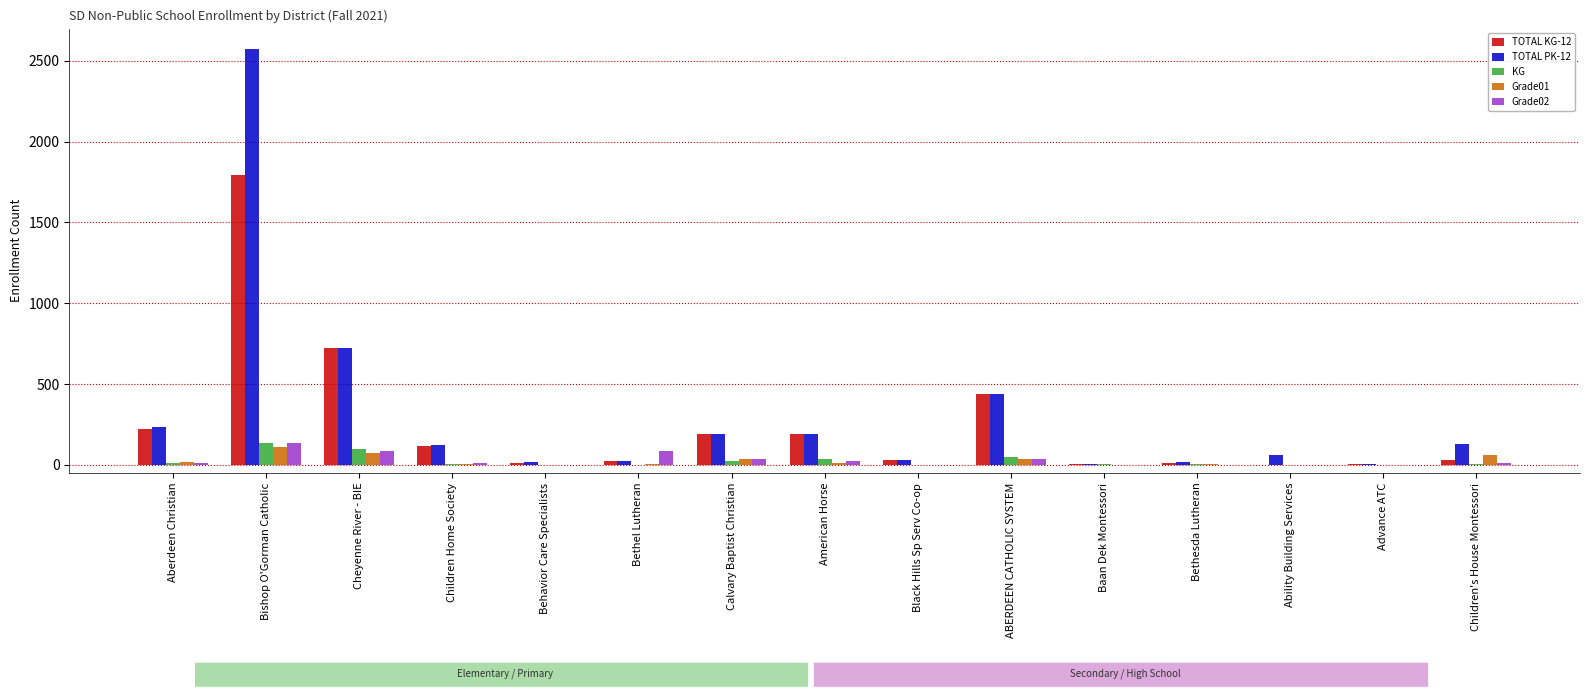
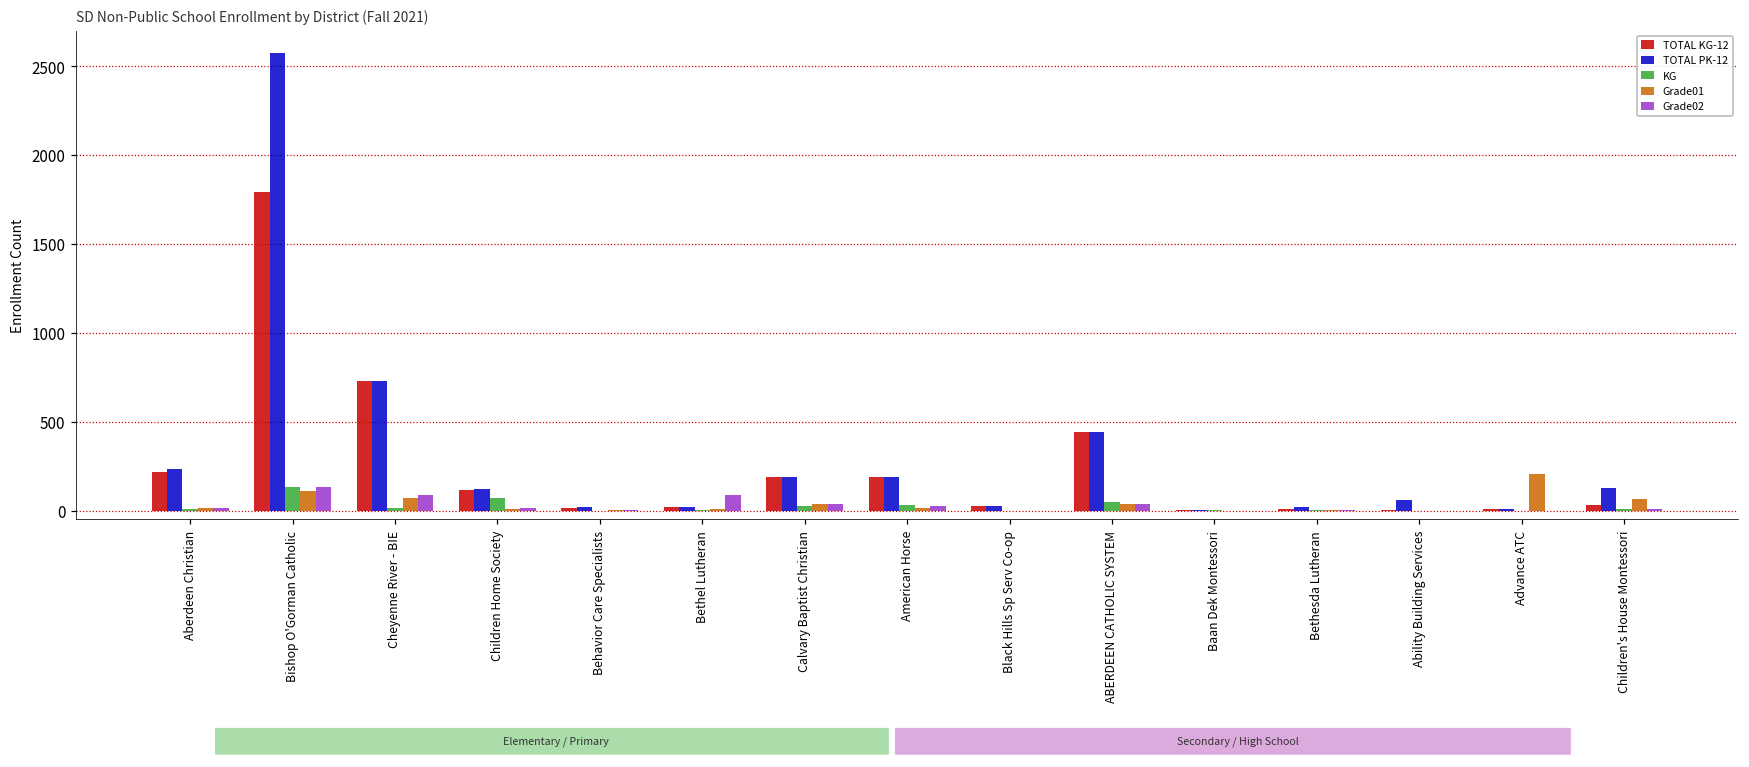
  {
    "TOTAL KG-12": {
      "Aberdeen Christian": 220,
      "Bishop O'Gorman Catholic": 1790,
      "Cheyenne River - BIE": 730,
      "Children Home Society": 120,
      "Bethel Lutheran": 20,
      "Calvary Baptist Christian": 190,
      "American Horse": 190,
      "Black Hills Sp Serv Co-op": 30,
      "ABERDEEN CATHOLIC SYSTEM": 440,
      "Children's House Montessori": 30
    },
    "TOTAL PK-12": {
      "Aberdeen Christian": 240,
      "Bishop O'Gorman Catholic": 2570,
      "Cheyenne River - BIE": 730,
      "Children Home Society": 120,
      "Behavior Care Specialists": 20,
      "Bethel Lutheran": 20,
      "Calvary Baptist Christian": 190,
      "American Horse": 190,
      "Black Hills Sp Serv Co-op": 30,
      "ABERDEEN CATHOLIC SYSTEM": 440,
      "Bethesda Lutheran": 20,
      "Ability Building Services": 60,
      "Children's House Montessori": 130
    },
    "KG": {
      "Bishop O'Gorman Catholic": 130,
-     "Cheyenne River - BIE": 100,
-     "Children Home Society": 10,
+     "Cheyenne River - BIE": 20,
+     "Children Home Society": 70,
      "Behavior Care Specialists": 0,
      "Calvary Baptist Christian": 30,
      "American Horse": 30,
      "Black Hills Sp Serv Co-op": 0,
      "ABERDEEN CATHOLIC SYSTEM": 50,
      "Ability Building Services": 0,
      "Advance ATC": 0
    },
    "Grade01": {
      "Bishop O'Gorman Catholic": 110,
      "Cheyenne River - BIE": 70,
      "Calvary Baptist Christian": 40,
      "Black Hills Sp Serv Co-op": 0,
      "ABERDEEN CATHOLIC SYSTEM": 40,
      "Baan Dek Montessori": 0,
      "Ability Building Services": 0,
-     "Advance ATC": 0,
+     "Advance ATC": 210,
      "Children's House Montessori": 60
    },
    "Grade02": {
      "Bishop O'Gorman Catholic": 140,
      "Cheyenne River - BIE": 90,
      "Bethel Lutheran": 90,
      "Calvary Baptist Christian": 40,
      "American Horse": 20,
      "Black Hills Sp Serv Co-op": 0,
      "ABERDEEN CATHOLIC SYSTEM": 40,
      "Baan Dek Montessori": 0,
      "Ability Building Services": 0,
      "Advance ATC": 0
    }
  }
